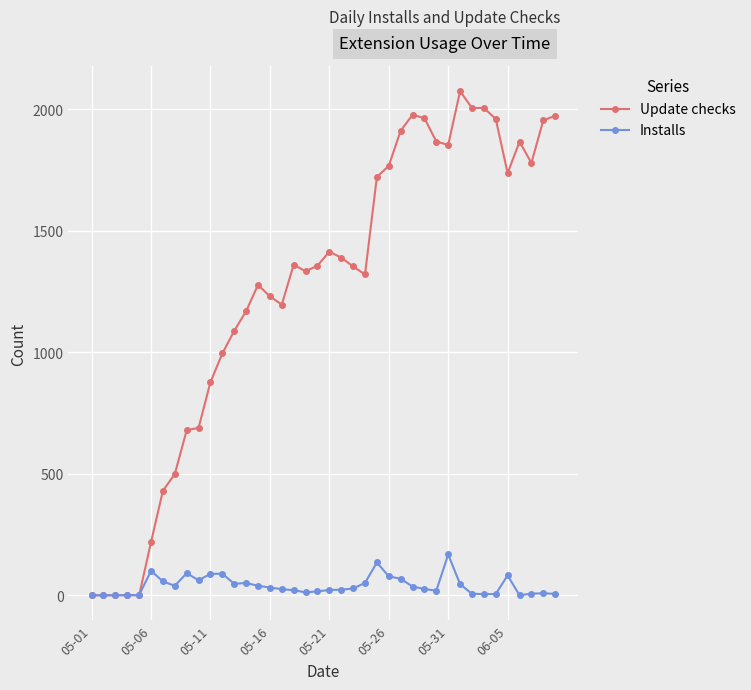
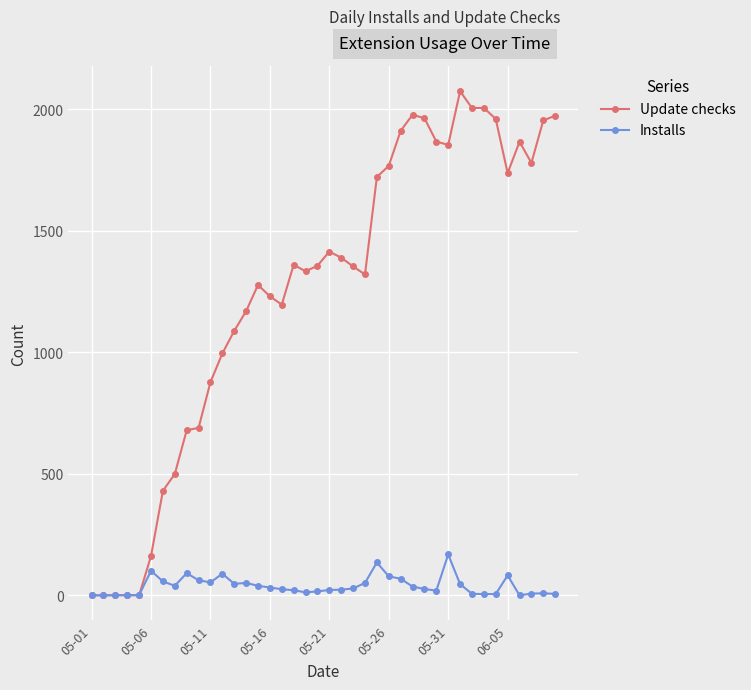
  {
    "Update checks": {
-     "05-06": 220,
+     "05-06": 160,
      "05-11": 880,
      "05-16": 1230,
      "05-21": 1410,
      "05-26": 1770,
      "05-31": 1850,
      "06-05": 1740
    },
    "Installs": {
      "05-06": 100,
-     "05-11": 90,
+     "05-11": 50,
      "05-16": 30,
      "05-21": 20,
      "05-26": 80,
      "05-31": 170,
      "06-05": 80
    }
  }
